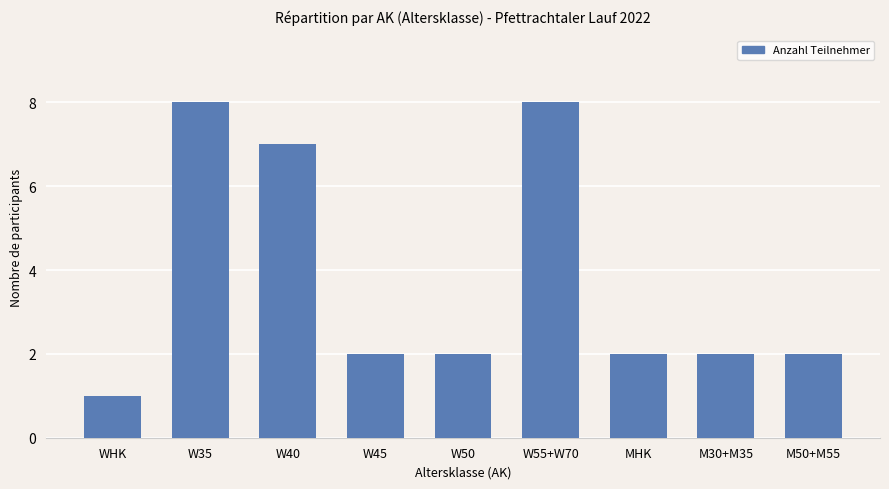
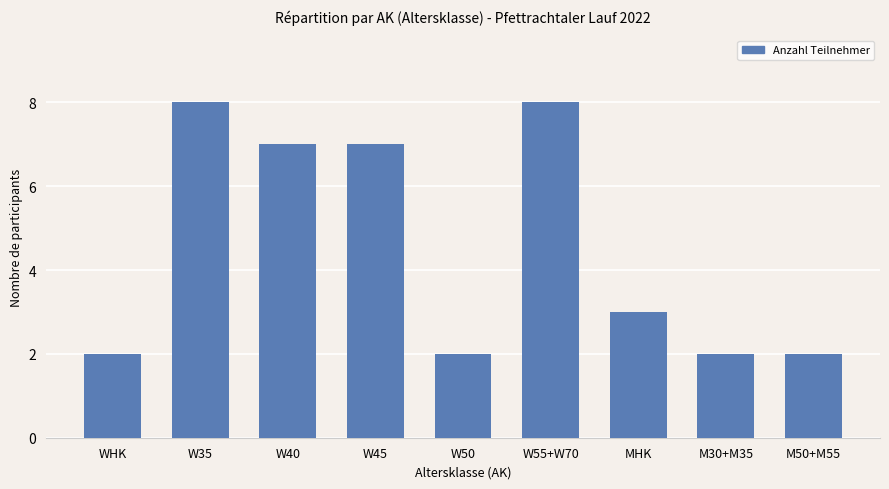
  {
-   "WHK": 1,
+   "WHK": 2,
    "W35": 8,
    "W40": 7,
-   "W45": 2,
+   "W45": 7,
    "W50": 2,
    "W55+W70": 8,
-   "MHK": 2,
+   "MHK": 3,
    "M30+M35": 2,
    "M50+M55": 2
  }
